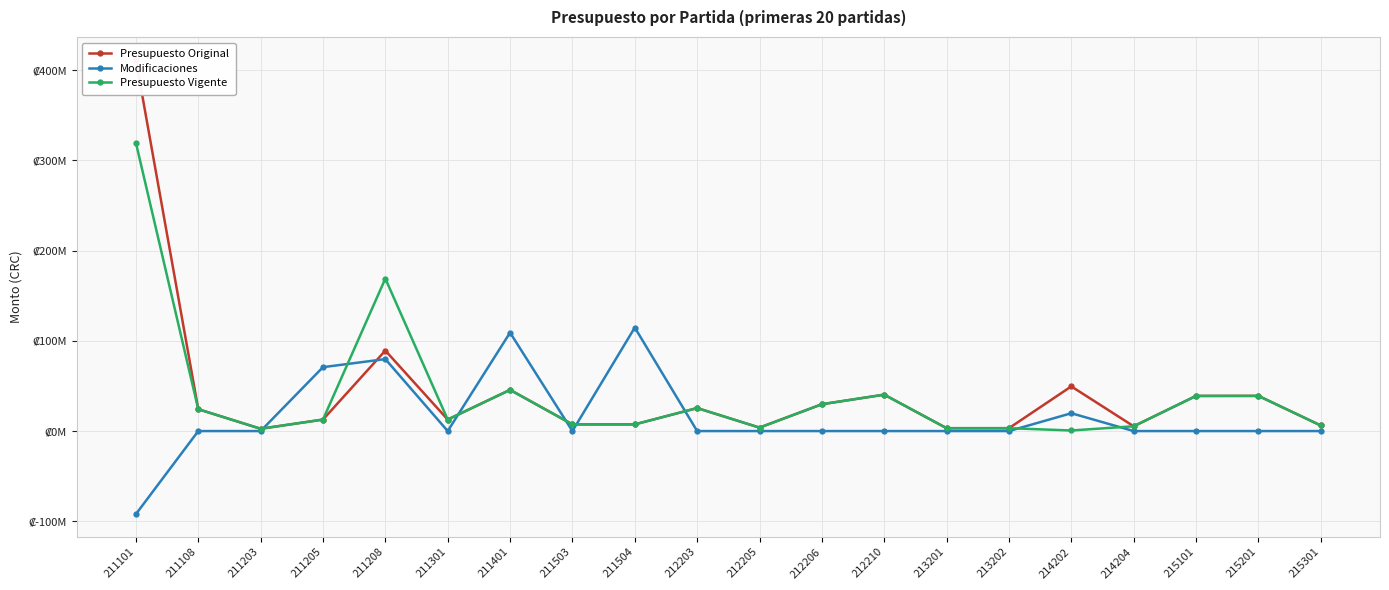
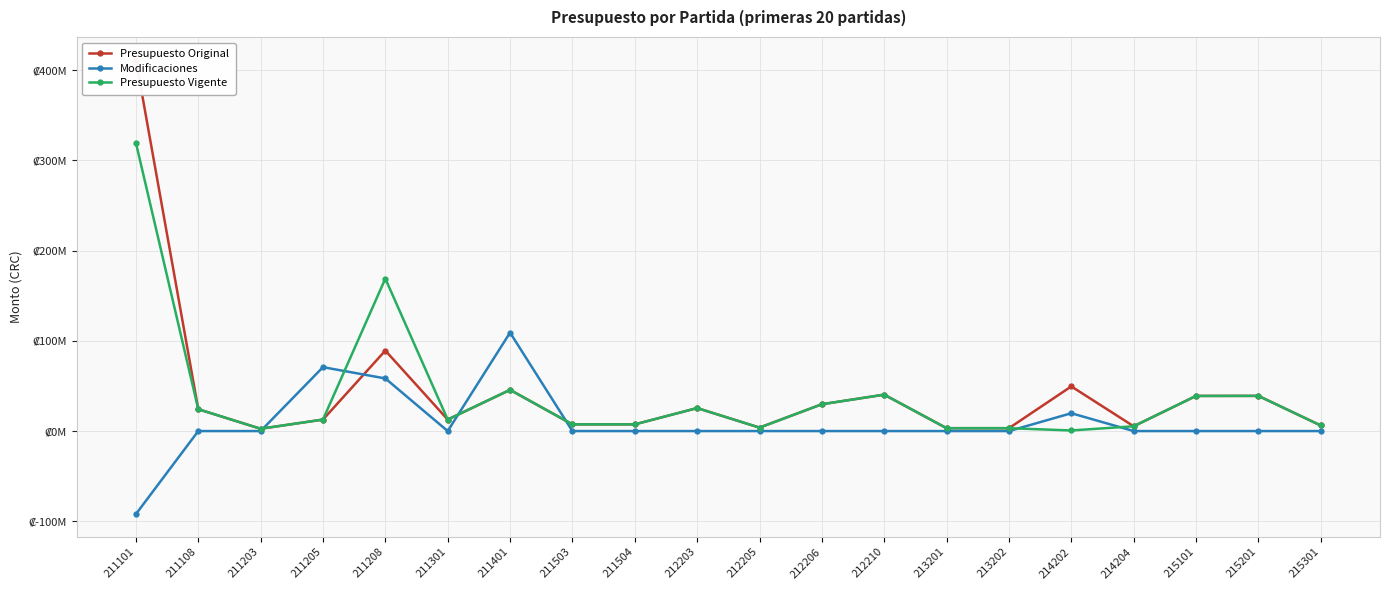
  {
    "Presupuesto Original": {
      "211208": "₡90000000",
      "214202": "₡50000000"
    },
    "Modificaciones": {
      "211101": "₡-90000000",
      "211108": "₡0",
      "211205": "₡70000000",
-     "211208": "₡80000000",
+     "211208": "₡60000000",
      "211301": "₡0",
      "211401": "₡110000000",
      "211503": "₡0",
-     "211504": "₡110000000",
+     "211504": "₡0",
      "212203": "₡0",
      "212205": "₡0",
      "212206": "₡0",
      "212210": "₡0",
      "213201": "₡0",
      "213202": "₡0",
      "214202": "₡20000000",
      "214204": "₡0",
      "215101": "₡0",
      "215201": "₡0",
      "215301": "₡0"
    },
    "Presupuesto Vigente": {
      "211101": "₡320000000",
      "211208": "₡170000000",
      "214202": "₡0"
    }
  }
